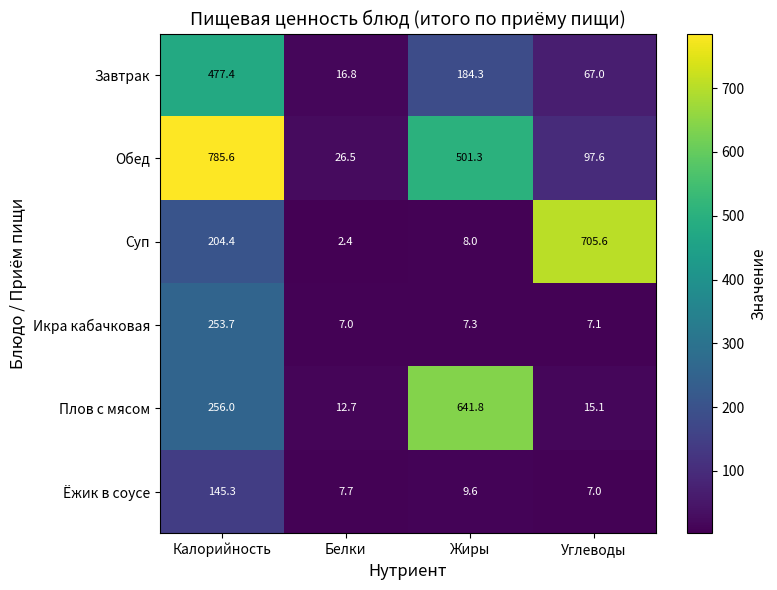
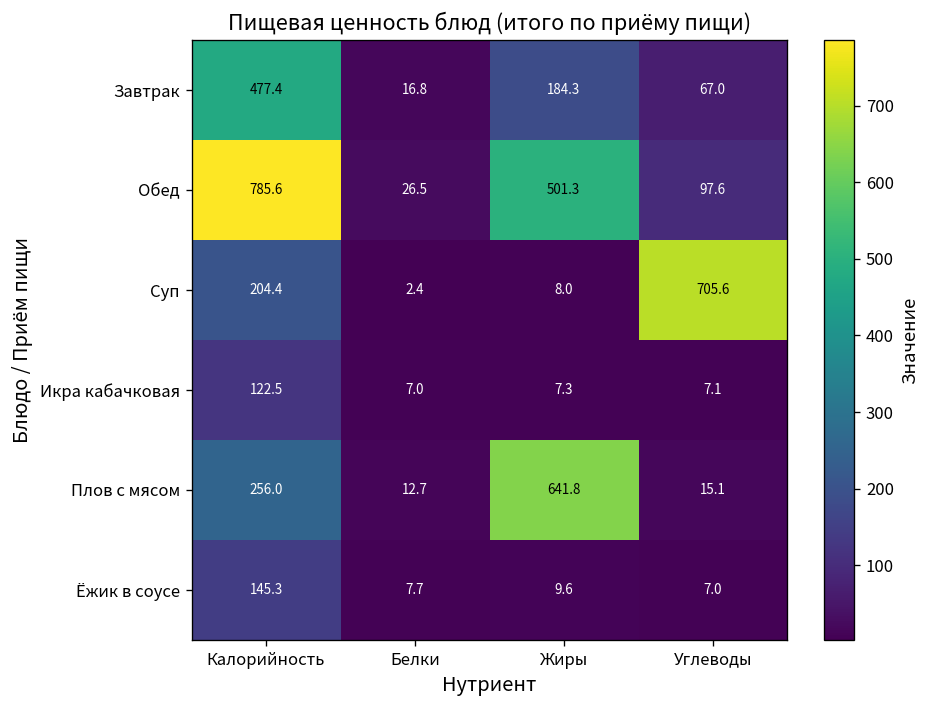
  {
    "Завтрак": {
      "Калорийность": 477.4,
      "Белки": 16.8,
      "Жиры": 184.3,
      "Углеводы": 67.0
    },
    "Обед": {
      "Калорийность": 785.6,
      "Белки": 26.5,
      "Жиры": 501.3,
      "Углеводы": 97.6
    },
    "Суп": {
      "Калорийность": 204.4,
      "Белки": 2.4,
      "Жиры": 8.0,
      "Углеводы": 705.6
    },
    "Икра кабачковая": {
-     "Калорийность": 253.7,
+     "Калорийность": 122.5,
      "Белки": 7.0,
      "Жиры": 7.3,
      "Углеводы": 7.1
    },
    "Плов с мясом": {
      "Калорийность": 256.0,
      "Белки": 12.7,
      "Жиры": 641.8,
      "Углеводы": 15.1
    },
    "Ёжик в соусе": {
      "Калорийность": 145.3,
      "Белки": 7.7,
      "Жиры": 9.6,
      "Углеводы": 7.0
    }
  }
